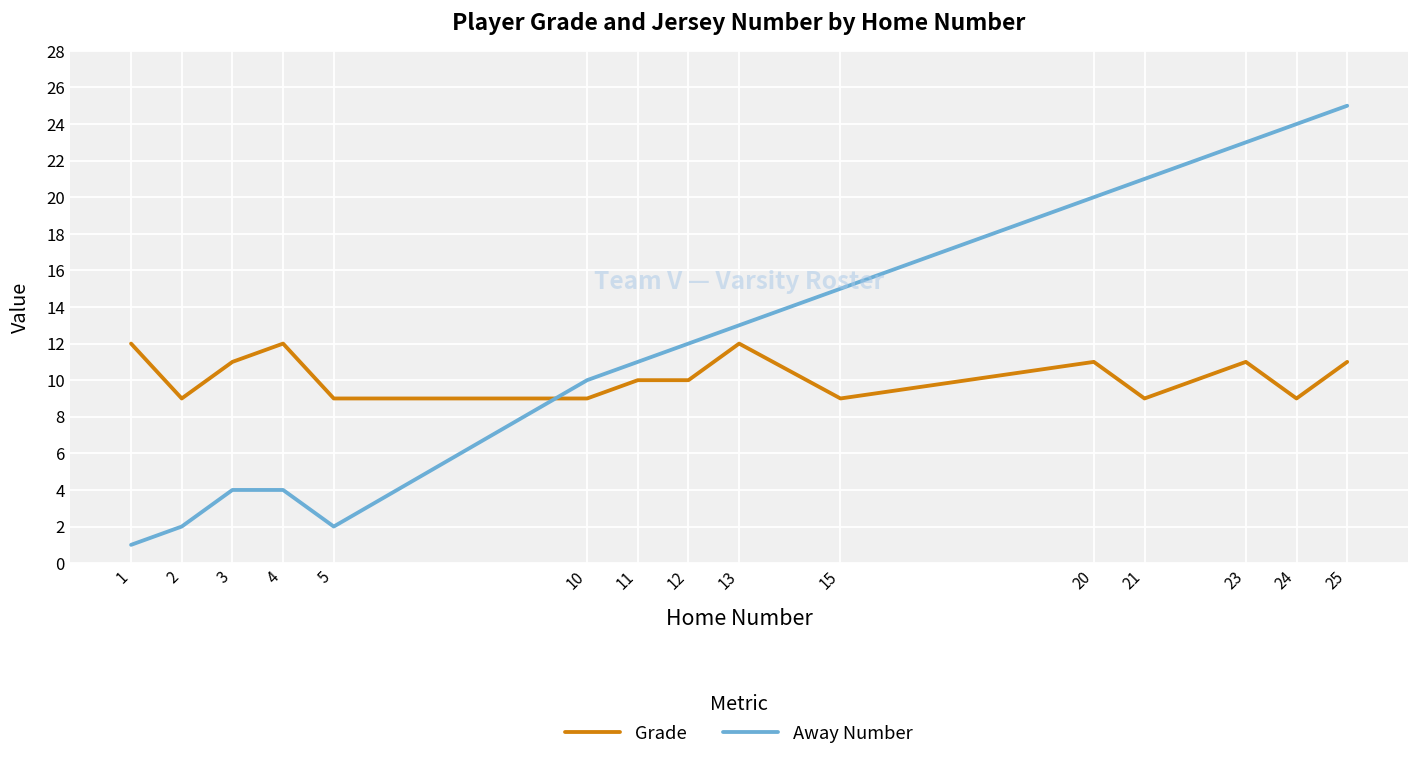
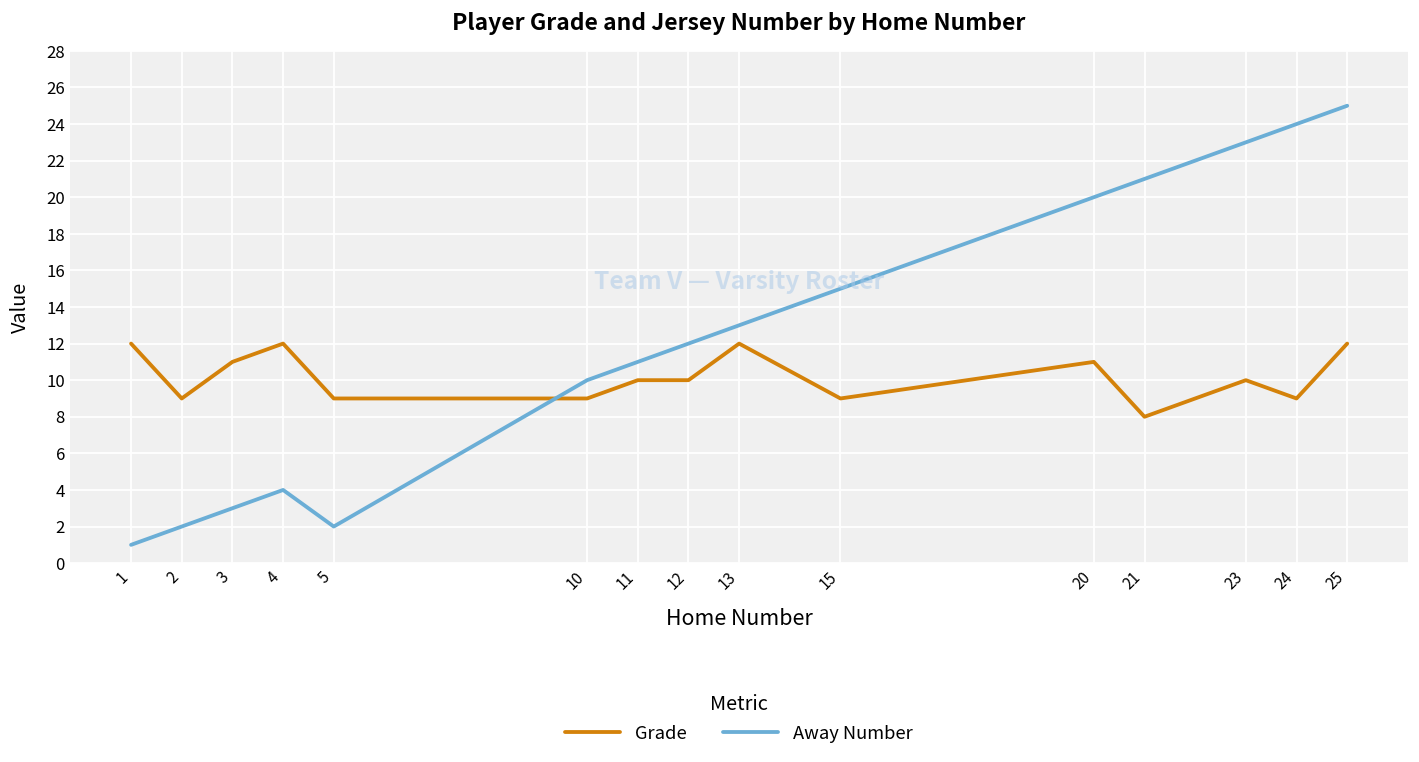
  {
    "Grade": {
      "1": 12,
      "2": 9,
      "3": 11,
      "4": 12,
      "5": 9,
      "10": 9,
      "11": 10,
      "12": 10,
      "13": 12,
      "15": 9,
      "20": 11,
-     "21": 9,
-     "23": 11,
+     "21": 8,
+     "23": 10,
      "24": 9,
-     "25": 11
+     "25": 12
    },
    "Away Number": {
      "1": 1,
      "2": 2,
-     "3": 4,
+     "3": 3,
      "4": 4,
      "5": 2,
      "10": 10,
      "11": 11,
      "12": 12,
      "13": 13,
      "15": 15,
      "20": 20,
      "21": 21,
      "23": 23,
      "24": 24,
      "25": 25
    }
  }
